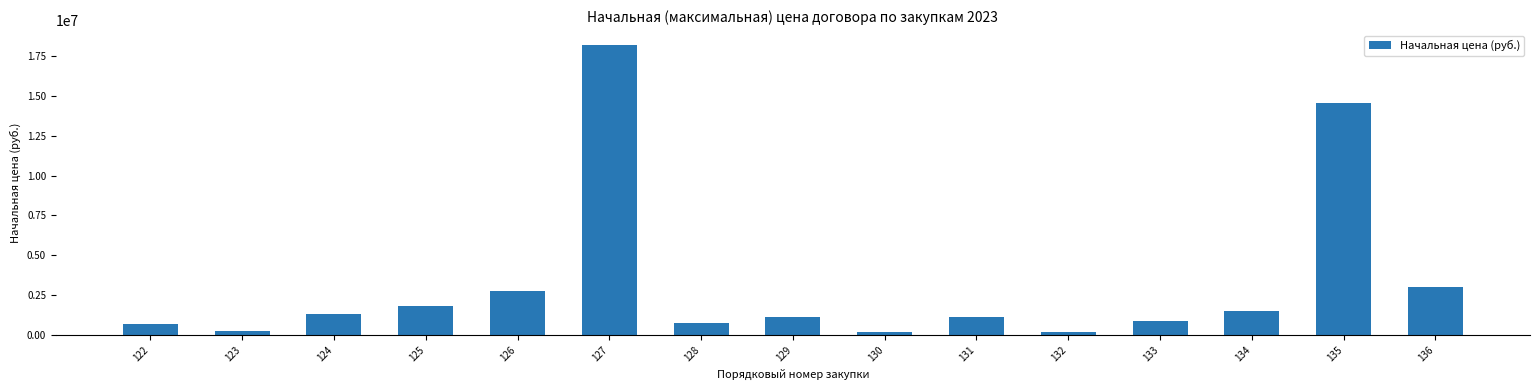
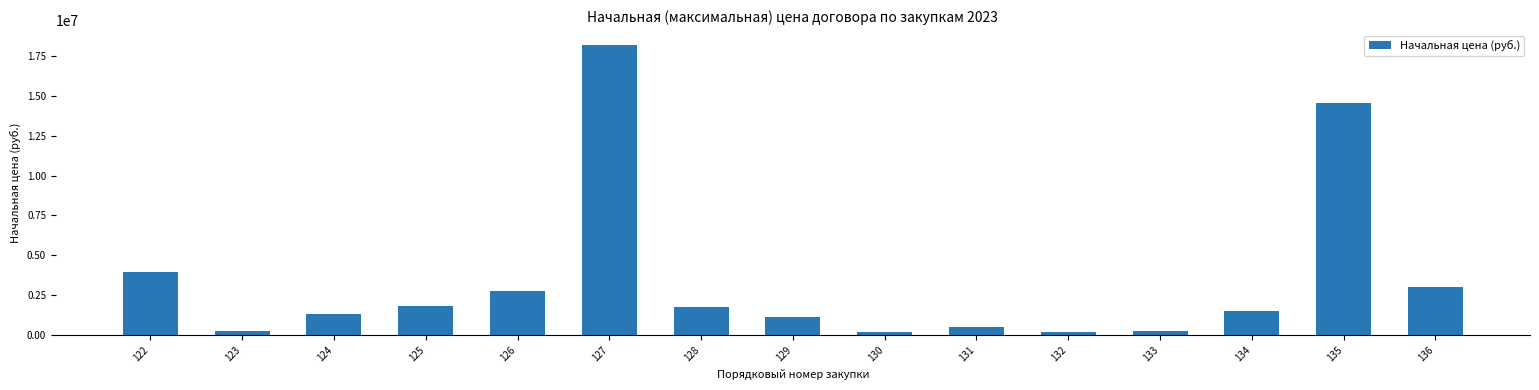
  {
-   "122": 700000,
+   "122": 3900000,
    "123": 300000,
    "124": 1300000,
    "125": 1800000,
    "126": 2800000,
    "127": 18200000,
-   "128": 700000,
+   "128": 1800000,
    "129": 1100000,
    "130": 200000,
-   "131": 1100000,
+   "131": 500000,
    "132": 200000,
-   "133": 900000,
+   "133": 300000,
    "134": 1500000,
    "135": 14600000,
    "136": 3000000
  }
